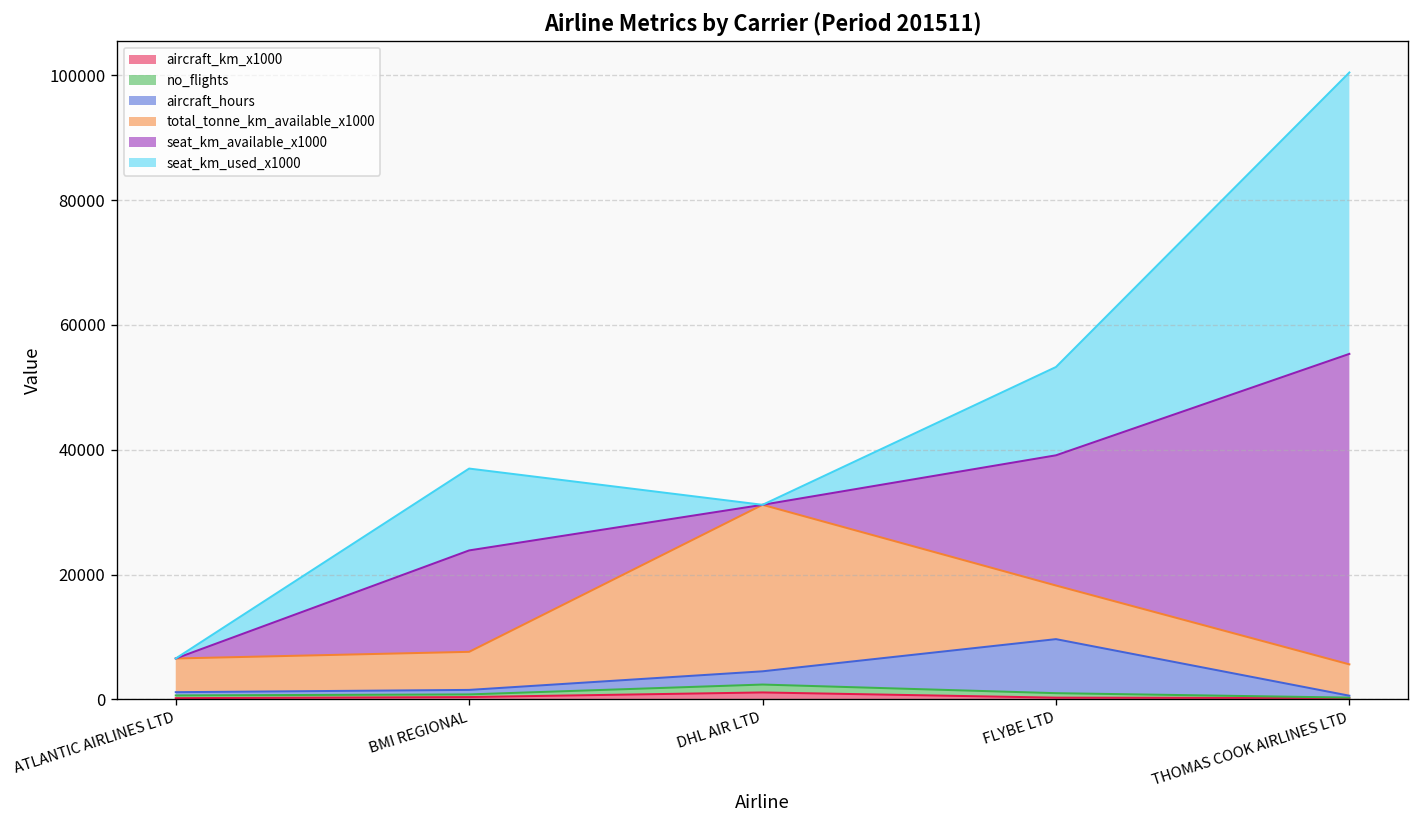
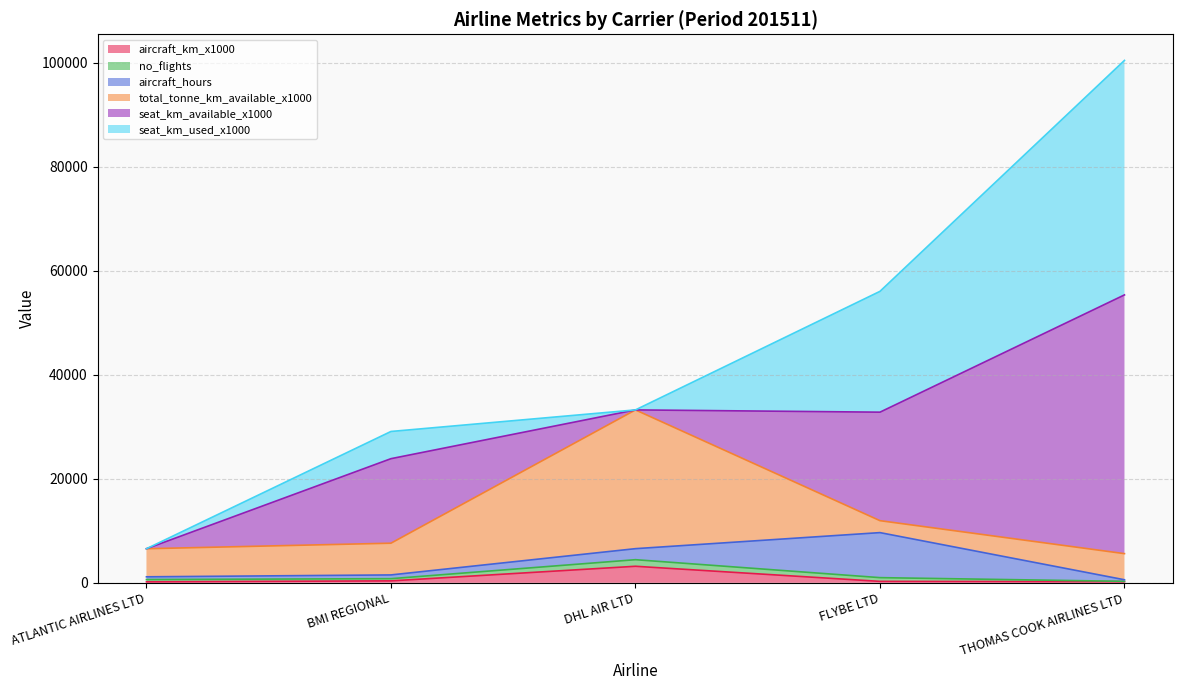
  {
    "aircraft_km_x1000": {
-     "DHL AIR LTD": 1000,
+     "DHL AIR LTD": 3000,
      "FLYBE LTD": 0
    },
    "no_flights": {
      "DHL AIR LTD": 1000,
      "FLYBE LTD": 1000
    },
    "aircraft_hours": {
      "ATLANTIC AIRLINES LTD": 1000,
      "BMI REGIONAL": 1000,
      "DHL AIR LTD": 2000,
      "FLYBE LTD": 9000
    },
    "total_tonne_km_available_x1000": {
      "BMI REGIONAL": 6000,
-     "FLYBE LTD": 9000,
+     "FLYBE LTD": 2000,
      "THOMAS COOK AIRLINES LTD": 5000
    },
    "seat_km_available_x1000": {
      "BMI REGIONAL": 16000,
      "FLYBE LTD": 21000,
      "THOMAS COOK AIRLINES LTD": 50000
    },
    "seat_km_used_x1000": {
-     "BMI REGIONAL": 13000,
-     "FLYBE LTD": 14000,
+     "BMI REGIONAL": 5000,
+     "FLYBE LTD": 23000,
      "THOMAS COOK AIRLINES LTD": 45000
    }
  }
